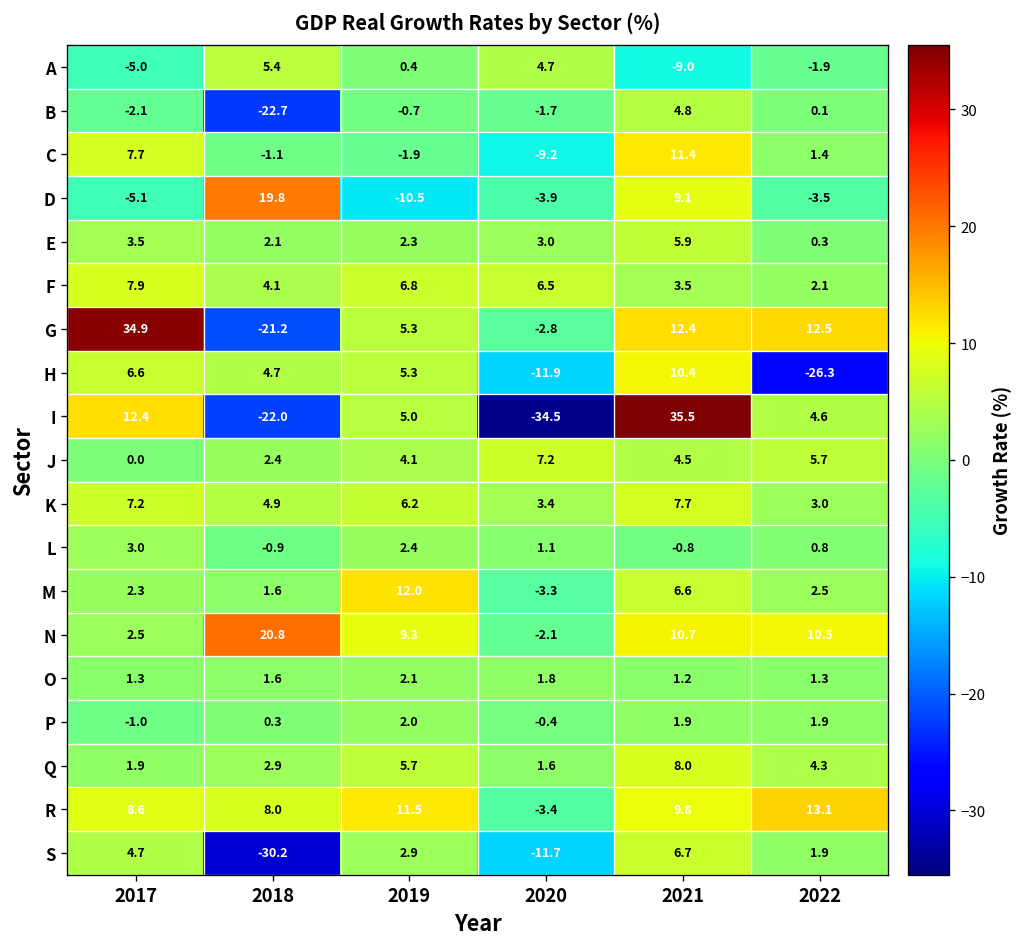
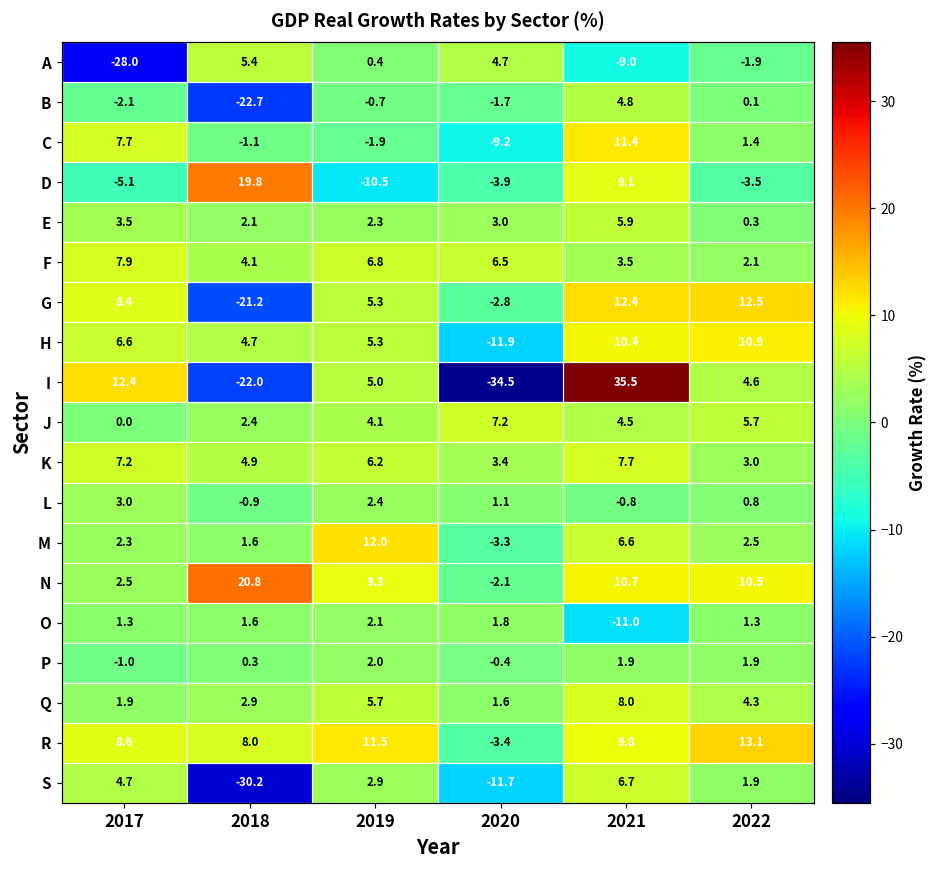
  {
    "A": {
-     "2017": -5.0,
+     "2017": -28.0,
      "2018": 5.4,
      "2019": 0.4,
      "2020": 4.7,
      "2021": -9.0,
      "2022": -1.9
    },
    "B": {
      "2017": -2.1,
      "2018": -22.7,
      "2019": -0.7,
      "2020": -1.7,
      "2021": 4.8,
      "2022": 0.1
    },
    "C": {
      "2017": 7.7,
      "2018": -1.1,
      "2019": -1.9,
      "2020": -9.2,
      "2021": 11.4,
      "2022": 1.4
    },
    "D": {
      "2017": -5.1,
      "2018": 19.8,
      "2019": -10.5,
      "2020": -3.9,
      "2021": 9.1,
      "2022": -3.5
    },
    "E": {
      "2017": 3.5,
      "2018": 2.1,
      "2019": 2.3,
      "2020": 3.0,
      "2021": 5.9,
      "2022": 0.3
    },
    "F": {
      "2017": 7.9,
      "2018": 4.1,
      "2019": 6.8,
      "2020": 6.5,
      "2021": 3.5,
      "2022": 2.1
    },
    "G": {
-     "2017": 34.9,
+     "2017": 8.4,
      "2018": -21.2,
      "2019": 5.3,
      "2020": -2.8,
      "2021": 12.4,
      "2022": 12.5
    },
    "H": {
      "2017": 6.6,
      "2018": 4.7,
      "2019": 5.3,
      "2020": -11.9,
      "2021": 10.4,
-     "2022": -26.3
+     "2022": 10.9
    },
    "I": {
      "2017": 12.4,
      "2018": -22.0,
      "2019": 5.0,
      "2020": -34.5,
      "2021": 35.5,
      "2022": 4.6
    },
    "J": {
      "2017": 0.0,
      "2018": 2.4,
      "2019": 4.1,
      "2020": 7.2,
      "2021": 4.5,
      "2022": 5.7
    },
    "K": {
      "2017": 7.2,
      "2018": 4.9,
      "2019": 6.2,
      "2020": 3.4,
      "2021": 7.7,
      "2022": 3.0
    },
    "L": {
      "2017": 3.0,
      "2018": -0.9,
      "2019": 2.4,
      "2020": 1.1,
      "2021": -0.8,
      "2022": 0.8
    },
    "M": {
      "2017": 2.3,
      "2018": 1.6,
      "2019": 12.0,
      "2020": -3.3,
      "2021": 6.6,
      "2022": 2.5
    },
    "N": {
      "2017": 2.5,
      "2018": 20.8,
      "2019": 9.3,
      "2020": -2.1,
      "2021": 10.7,
      "2022": 10.5
    },
    "O": {
      "2017": 1.3,
      "2018": 1.6,
      "2019": 2.1,
      "2020": 1.8,
-     "2021": 1.2,
+     "2021": -11.0,
      "2022": 1.3
    },
    "P": {
      "2017": -1.0,
      "2018": 0.3,
      "2019": 2.0,
      "2020": -0.4,
      "2021": 1.9,
      "2022": 1.9
    },
    "Q": {
      "2017": 1.9,
      "2018": 2.9,
      "2019": 5.7,
      "2020": 1.6,
      "2021": 8.0,
      "2022": 4.3
    },
    "R": {
      "2017": 8.6,
      "2018": 8.0,
      "2019": 11.5,
      "2020": -3.4,
      "2021": 9.8,
      "2022": 13.1
    },
    "S": {
      "2017": 4.7,
      "2018": -30.2,
      "2019": 2.9,
      "2020": -11.7,
      "2021": 6.7,
      "2022": 1.9
    }
  }
